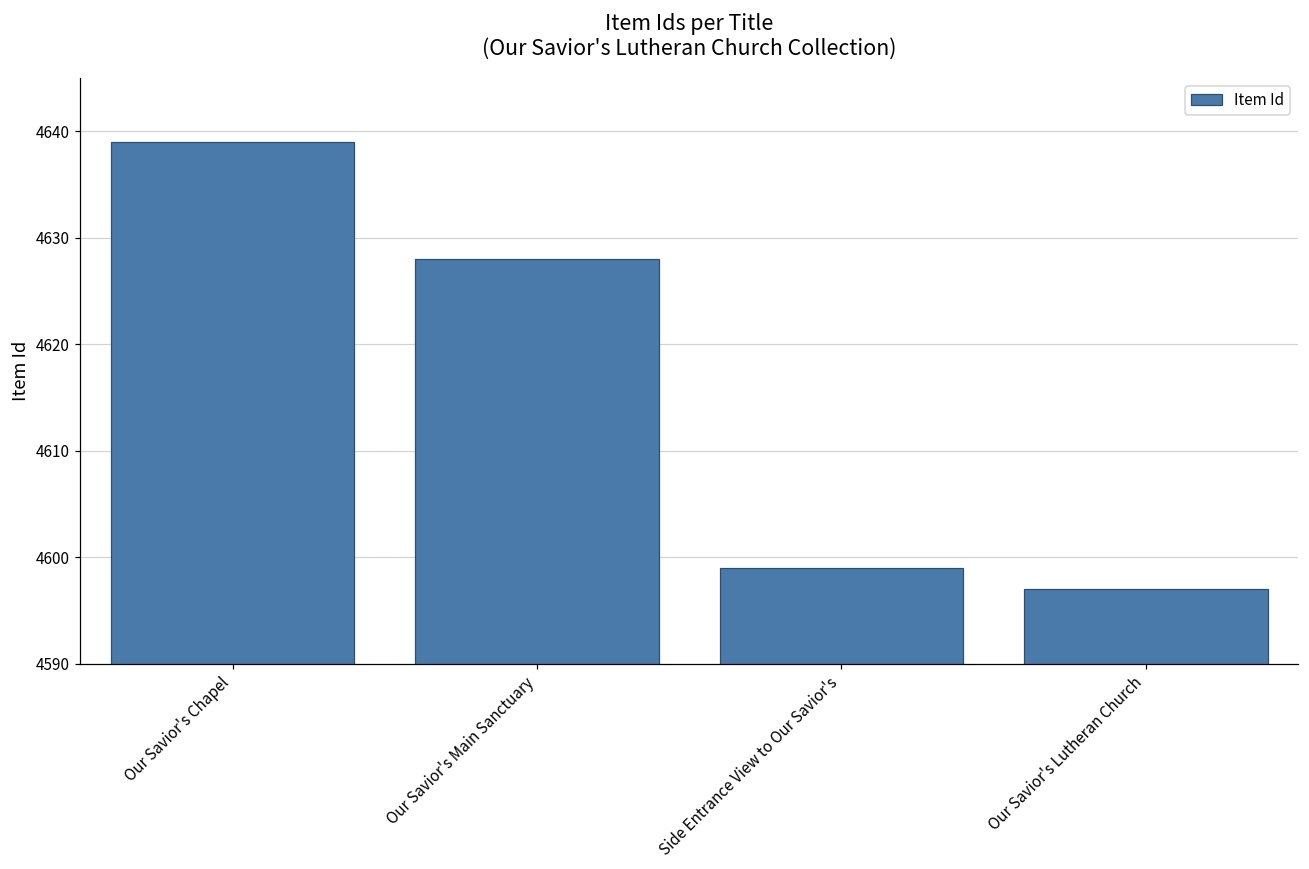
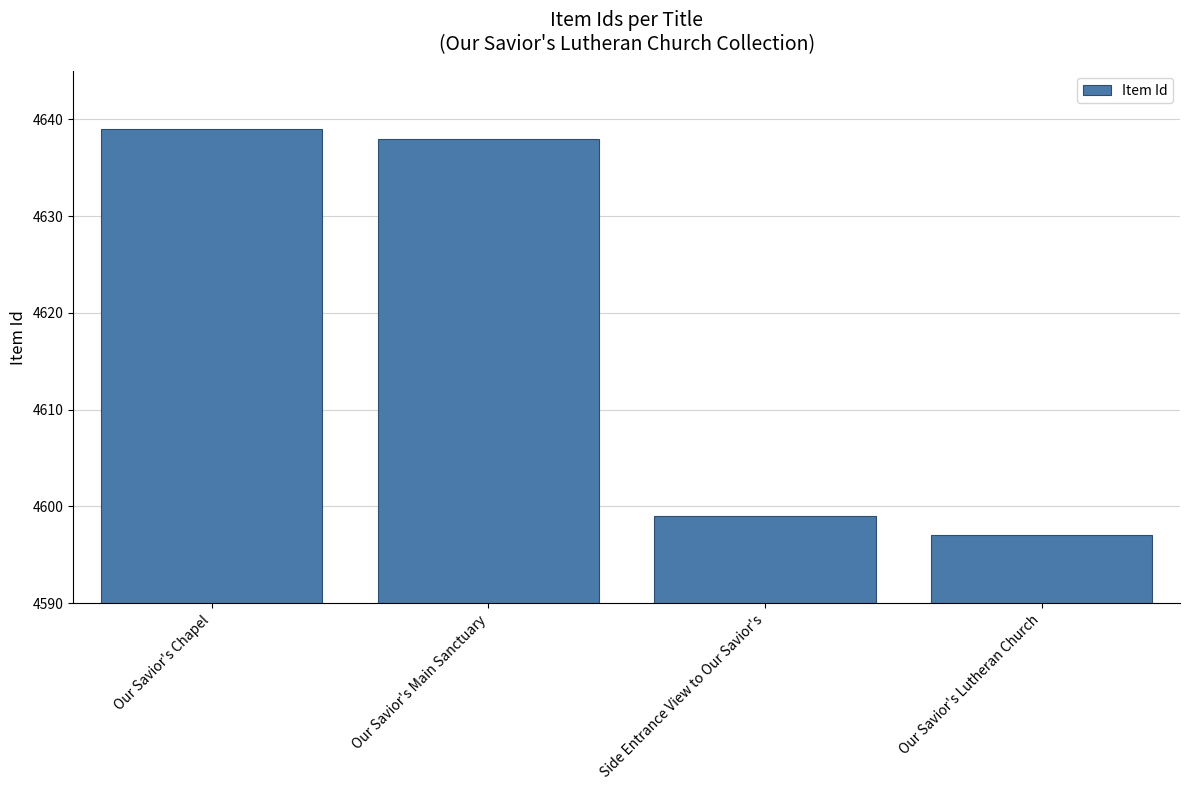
  {
    "Our Savior's Chapel": 4639,
-   "Our Savior's Main Sanctuary": 4628,
+   "Our Savior's Main Sanctuary": 4638,
    "Side Entrance View to Our Savior's": 4599,
    "Our Savior's Lutheran Church": 4597
  }
